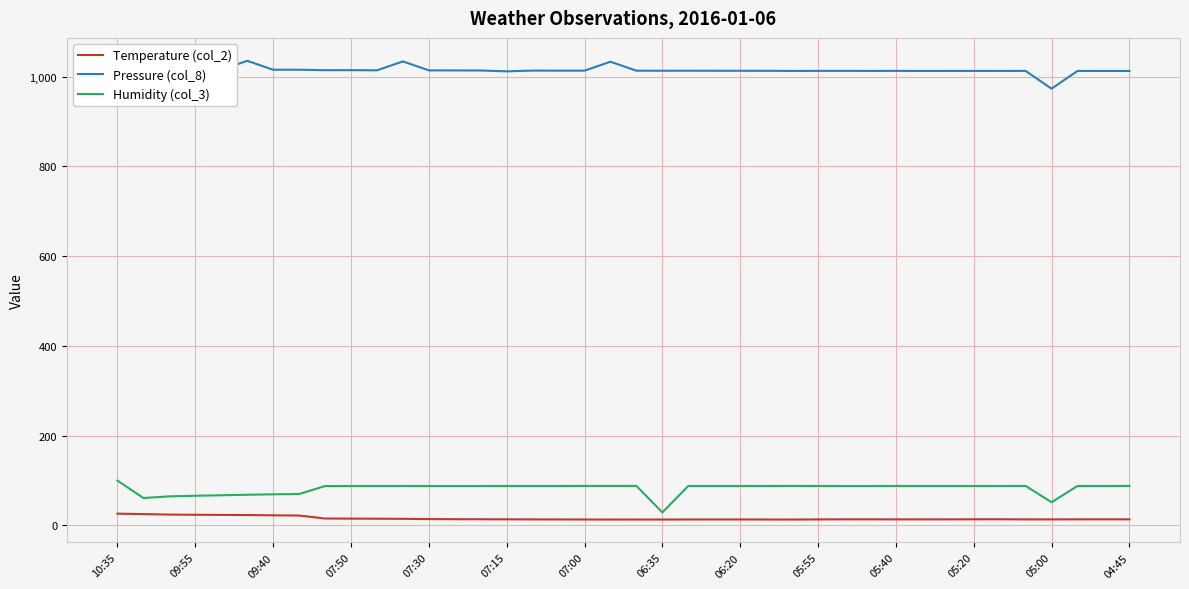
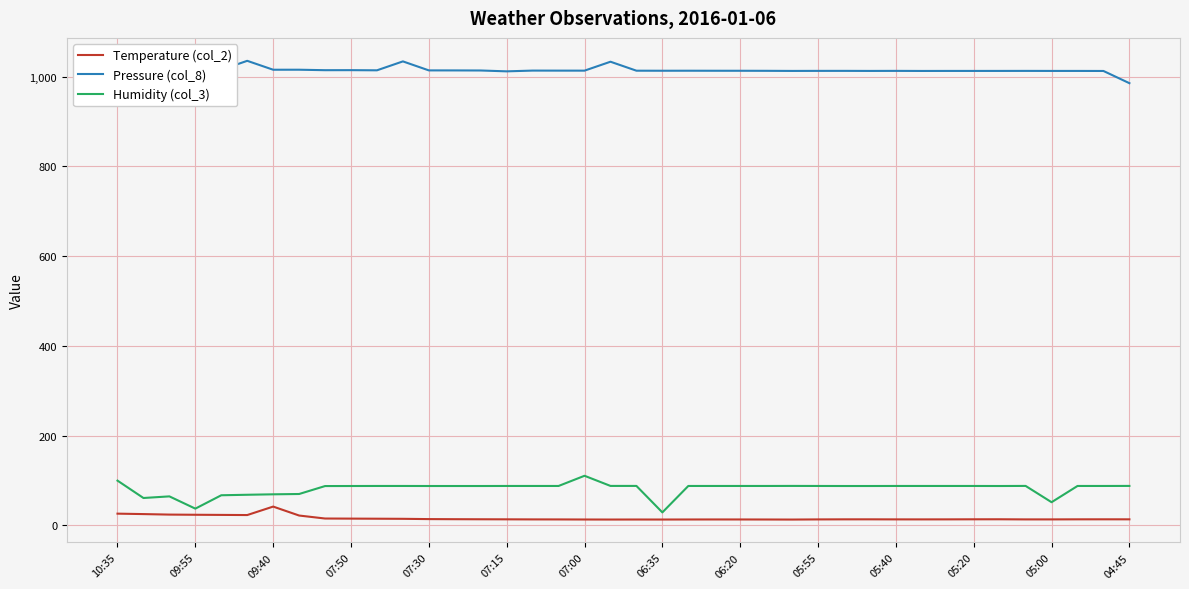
  {
    "Temperature (col_2)": {
      "10:35": "30",
      "09:55": "20",
-     "09:40": "20",
+     "09:40": "40",
      "07:50": "20",
      "07:30": "10",
      "07:15": "10",
      "07:00": "10",
      "06:35": "10",
      "06:20": "10",
      "05:55": "10",
      "05:40": "10",
      "05:20": "10",
      "05:00": "10",
      "04:45": "10"
    },
    "Pressure (col_8)": {
      "09:40": "1,020",
      "07:50": "1,010",
      "07:30": "1,010",
      "07:15": "1,010",
      "07:00": "1,010",
      "06:35": "1,010",
      "06:20": "1,010",
      "05:55": "1,010",
      "05:40": "1,010",
      "05:20": "1,010",
-     "05:00": "970",
-     "04:45": "1,010"
+     "05:00": "1,010",
+     "04:45": "990"
    },
    "Humidity (col_3)": {
      "10:35": "100",
-     "09:55": "70",
+     "09:55": "40",
      "09:40": "70",
      "07:50": "90",
      "07:30": "90",
      "07:15": "90",
-     "07:00": "90",
+     "07:00": "110",
      "06:35": "30",
      "06:20": "90",
      "05:55": "90",
      "05:40": "90",
      "05:20": "90",
      "05:00": "50",
      "04:45": "90"
    }
  }
